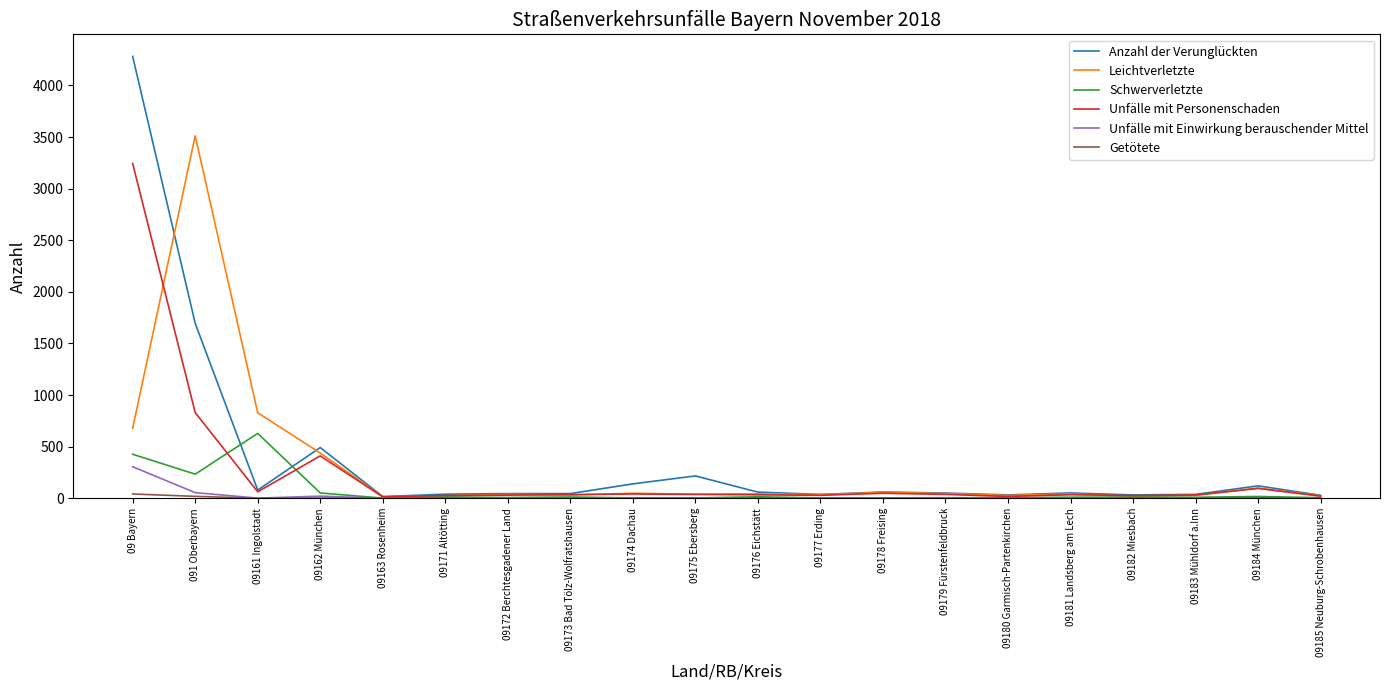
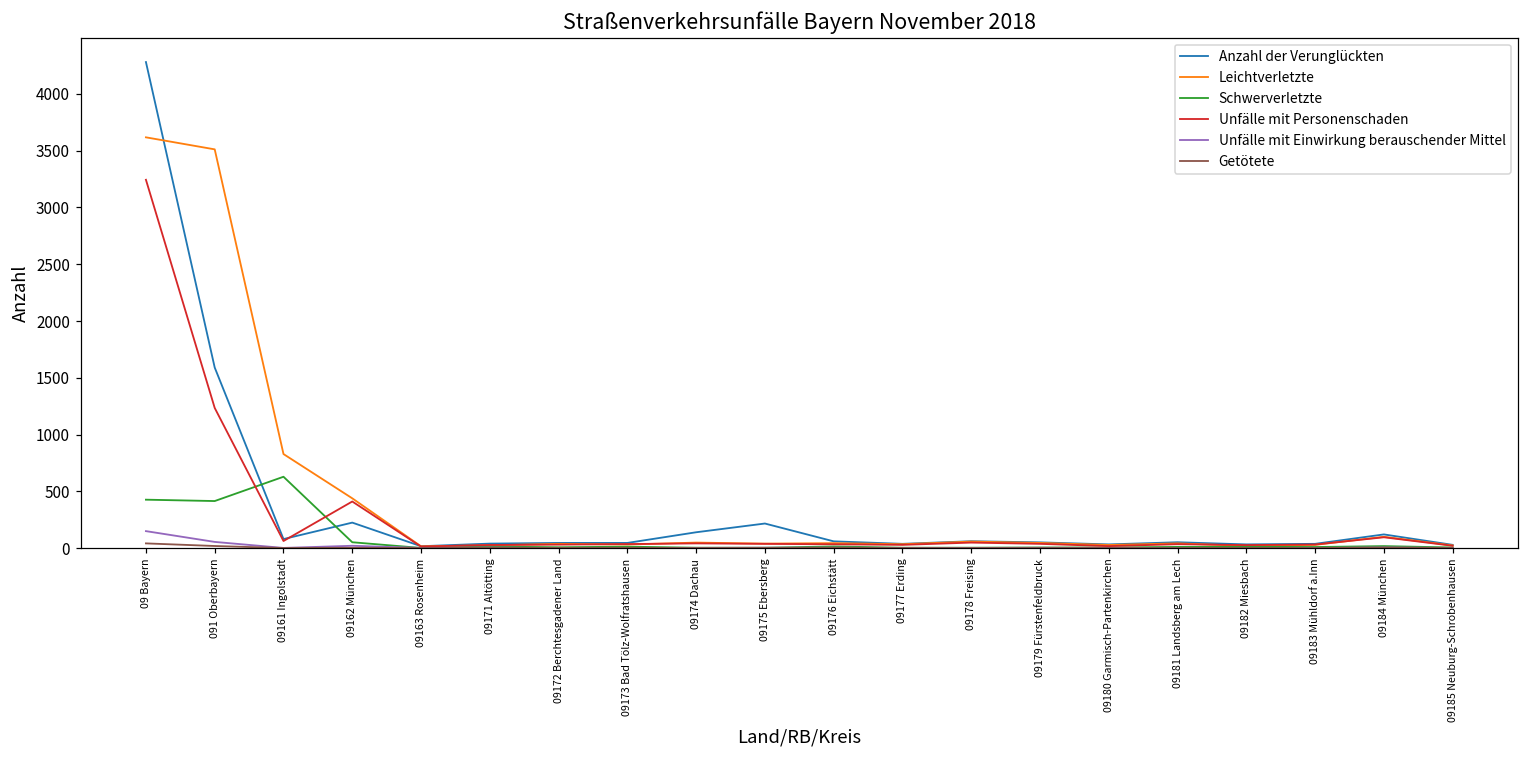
  {
    "Anzahl der Verunglückten": {
      "09 Bayern": 4280,
-     "091 Oberbayern": 1690,
-     "09162 München": 490,
+     "091 Oberbayern": 1590,
+     "09162 München": 220,
      "09174 Dachau": 140,
      "09175 Ebersberg": 220
    },
    "Leichtverletzte": {
-     "09 Bayern": 680,
+     "09 Bayern": 3620,
      "091 Oberbayern": 3510,
      "09161 Ingolstadt": 830,
      "09162 München": 440
    },
    "Schwerverletzte": {
      "09 Bayern": 430,
-     "091 Oberbayern": 230,
+     "091 Oberbayern": 410,
      "09161 Ingolstadt": 630,
      "09162 München": 50
    },
    "Unfälle mit Personenschaden": {
      "09 Bayern": 3240,
-     "091 Oberbayern": 830,
+     "091 Oberbayern": 1230,
      "09162 München": 410
    },
    "Unfälle mit Einwirkung berauschender Mittel": {
-     "09 Bayern": 310,
+     "09 Bayern": 150,
      "091 Oberbayern": 50
    },
    "Getötete": {
      "09 Bayern": 40,
      "091 Oberbayern": 20
    }
  }
